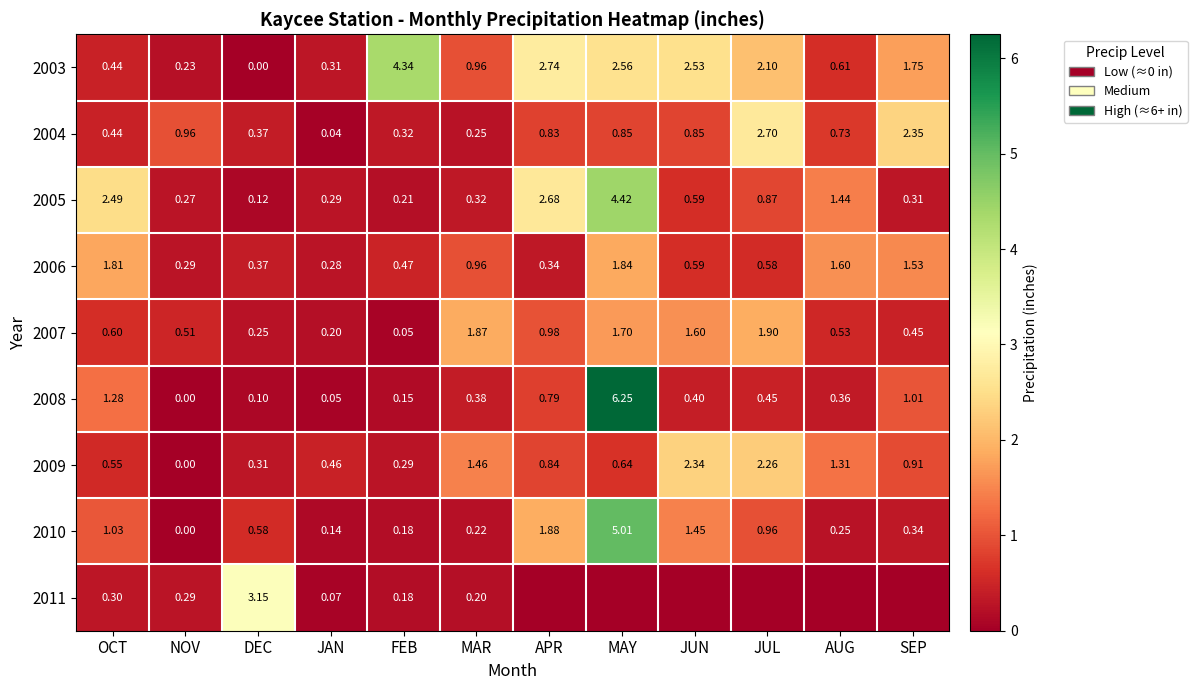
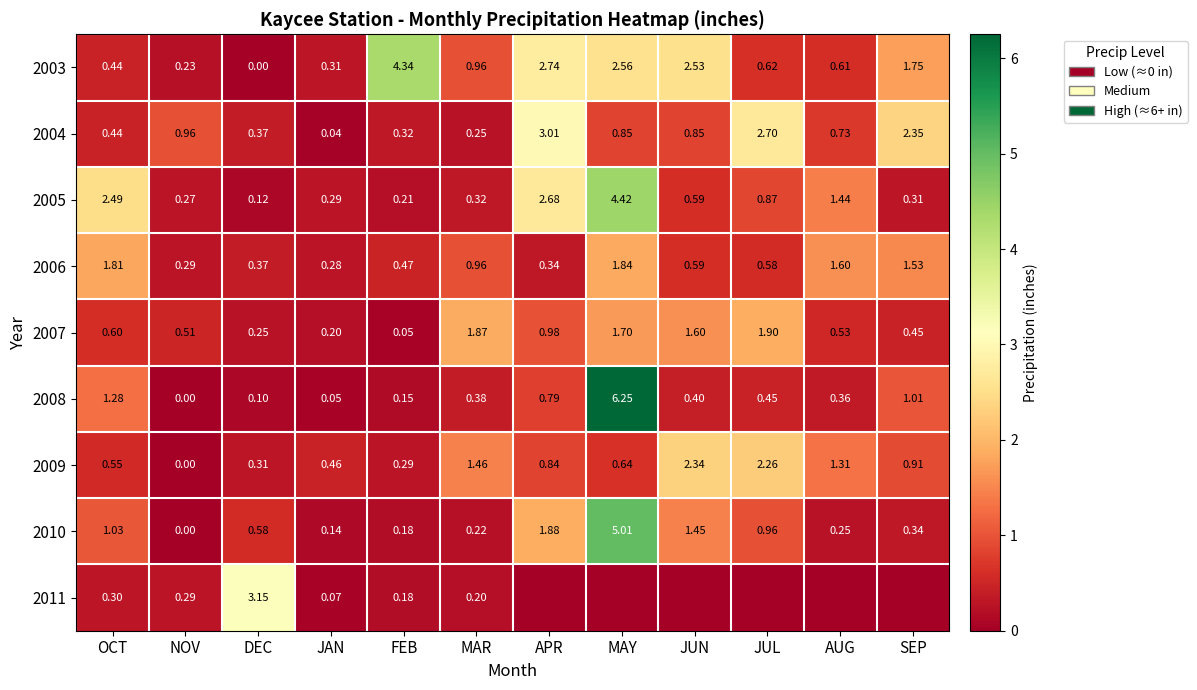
  {
    "2003": {
      "OCT": 0.44,
      "NOV": 0.23,
      "DEC": 0.00,
      "JAN": 0.31,
      "FEB": 4.34,
      "MAR": 0.96,
      "APR": 2.74,
      "MAY": 2.56,
      "JUN": 2.53,
-     "JUL": 2.10,
+     "JUL": 0.62,
      "AUG": 0.61,
      "SEP": 1.75
    },
    "2004": {
      "OCT": 0.44,
      "NOV": 0.96,
      "DEC": 0.37,
      "JAN": 0.04,
      "FEB": 0.32,
      "MAR": 0.25,
-     "APR": 0.83,
+     "APR": 3.01,
      "MAY": 0.85,
      "JUN": 0.85,
      "JUL": 2.70,
      "AUG": 0.73,
      "SEP": 2.35
    },
    "2005": {
      "OCT": 2.49,
      "NOV": 0.27,
      "DEC": 0.12,
      "JAN": 0.29,
      "FEB": 0.21,
      "MAR": 0.32,
      "APR": 2.68,
      "MAY": 4.42,
      "JUN": 0.59,
      "JUL": 0.87,
      "AUG": 1.44,
      "SEP": 0.31
    },
    "2006": {
      "OCT": 1.81,
      "NOV": 0.29,
      "DEC": 0.37,
      "JAN": 0.28,
      "FEB": 0.47,
      "MAR": 0.96,
      "APR": 0.34,
      "MAY": 1.84,
      "JUN": 0.59,
      "JUL": 0.58,
      "AUG": 1.60,
      "SEP": 1.53
    },
    "2007": {
      "OCT": 0.60,
      "NOV": 0.51,
      "DEC": 0.25,
      "JAN": 0.20,
      "FEB": 0.05,
      "MAR": 1.87,
      "APR": 0.98,
      "MAY": 1.70,
      "JUN": 1.60,
      "JUL": 1.90,
      "AUG": 0.53,
      "SEP": 0.45
    },
    "2008": {
      "OCT": 1.28,
      "NOV": 0.00,
      "DEC": 0.10,
      "JAN": 0.05,
      "FEB": 0.15,
      "MAR": 0.38,
      "APR": 0.79,
      "MAY": 6.25,
      "JUN": 0.40,
      "JUL": 0.45,
      "AUG": 0.36,
      "SEP": 1.01
    },
    "2009": {
      "OCT": 0.55,
      "NOV": 0.00,
      "DEC": 0.31,
      "JAN": 0.46,
      "FEB": 0.29,
      "MAR": 1.46,
      "APR": 0.84,
      "MAY": 0.64,
      "JUN": 2.34,
      "JUL": 2.26,
      "AUG": 1.31,
      "SEP": 0.91
    },
    "2010": {
      "OCT": 1.03,
      "NOV": 0.00,
      "DEC": 0.58,
      "JAN": 0.14,
      "FEB": 0.18,
      "MAR": 0.22,
      "APR": 1.88,
      "MAY": 5.01,
      "JUN": 1.45,
      "JUL": 0.96,
      "AUG": 0.25,
      "SEP": 0.34
    },
    "2011": {
      "OCT": 0.30,
      "NOV": 0.29,
      "DEC": 3.15,
      "JAN": 0.07,
      "FEB": 0.18,
      "MAR": 0.20
    }
  }
